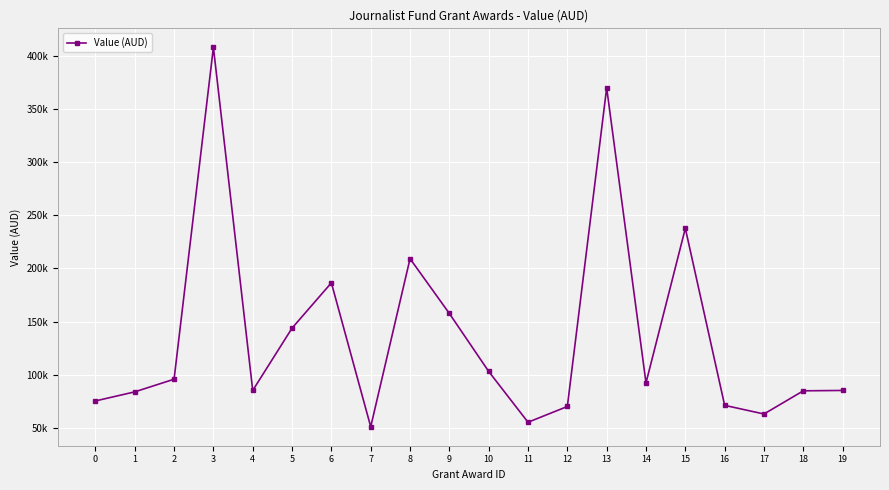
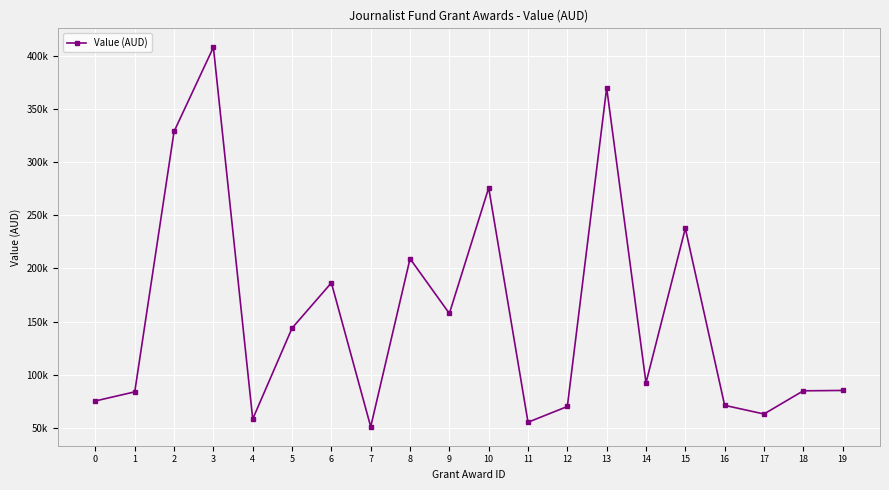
  {
    "0": 75000,
    "1": 84000,
-   "2": 96000,
+   "2": 329000,
    "3": 408000,
-   "4": 85000,
+   "4": 58000,
    "5": 144000,
    "6": 186000,
    "7": 51000,
    "8": 209000,
    "9": 158000,
-   "10": 103000,
+   "10": 276000,
    "11": 55000,
    "12": 70000,
    "13": 370000,
    "14": 92000,
    "15": 238000,
    "16": 71000,
    "17": 63000,
    "18": 85000,
    "19": 85000
  }
